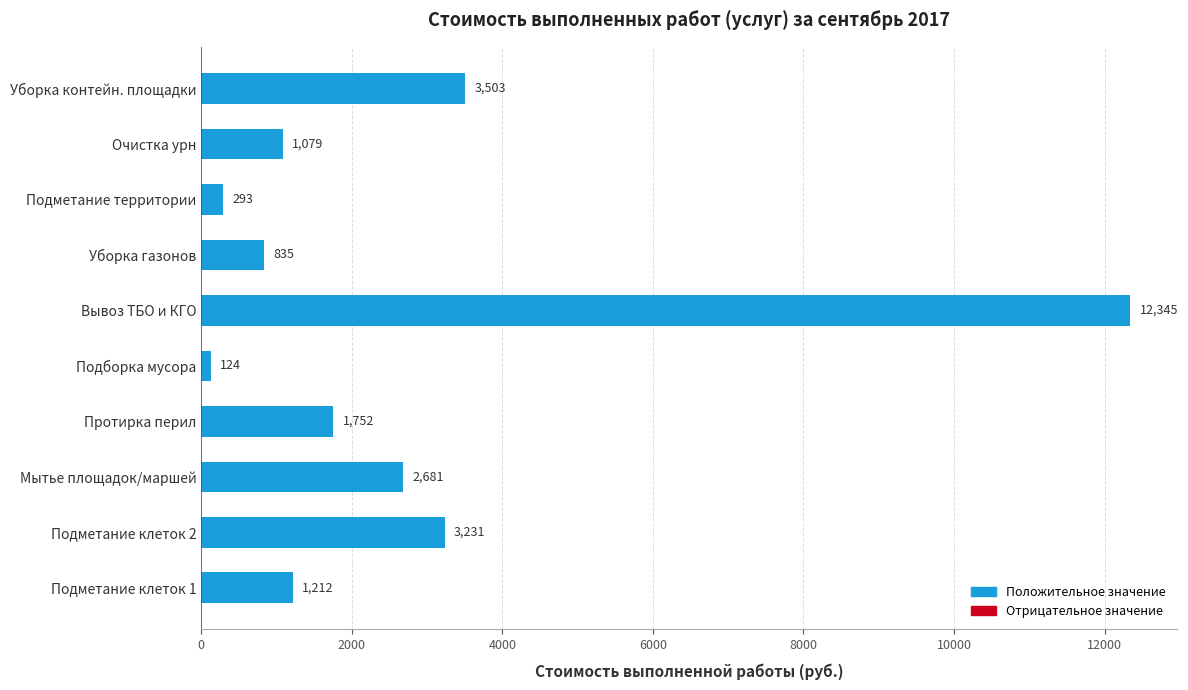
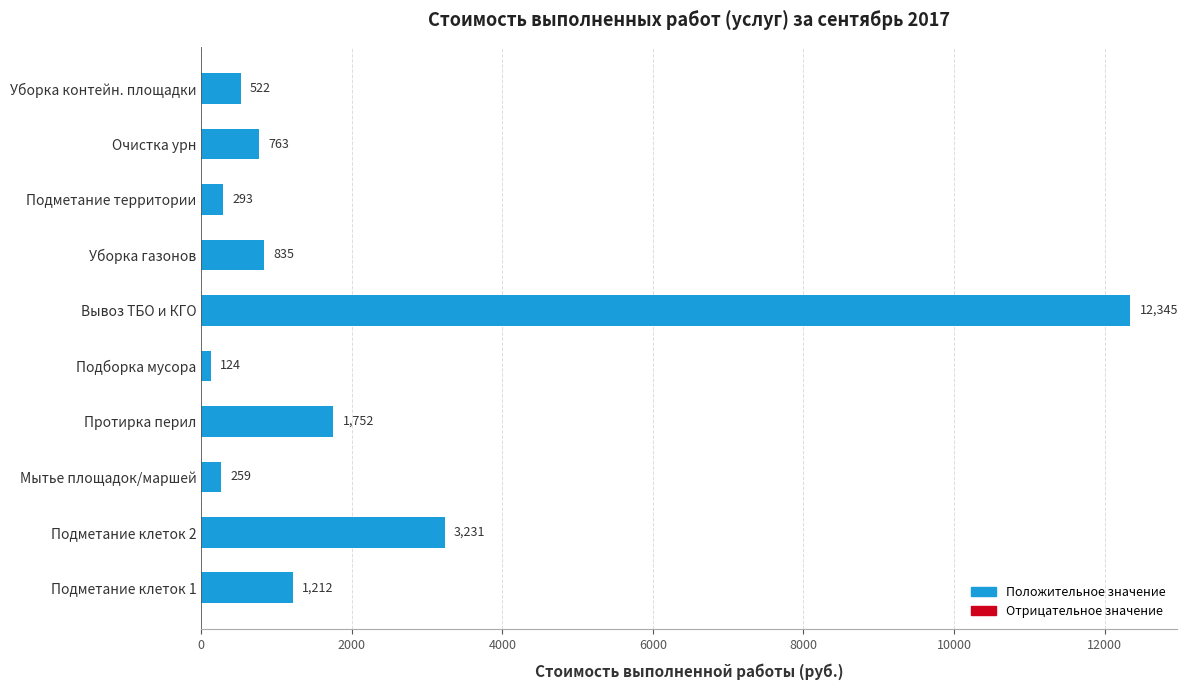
  {
-   "Уборка контейн. площадки": "3,503",
-   "Очистка урн": "1,079",
+   "Уборка контейн. площадки": "522",
+   "Очистка урн": "763",
    "Подметание территории": "293",
    "Уборка газонов": "835",
    "Вывоз ТБО и КГО": "12,345",
    "Подборка мусора": "124",
    "Протирка перил": "1,752",
-   "Мытье площадок/маршей": "2,681",
+   "Мытье площадок/маршей": "259",
    "Подметание клеток 2": "3,231",
    "Подметание клеток 1": "1,212"
  }
